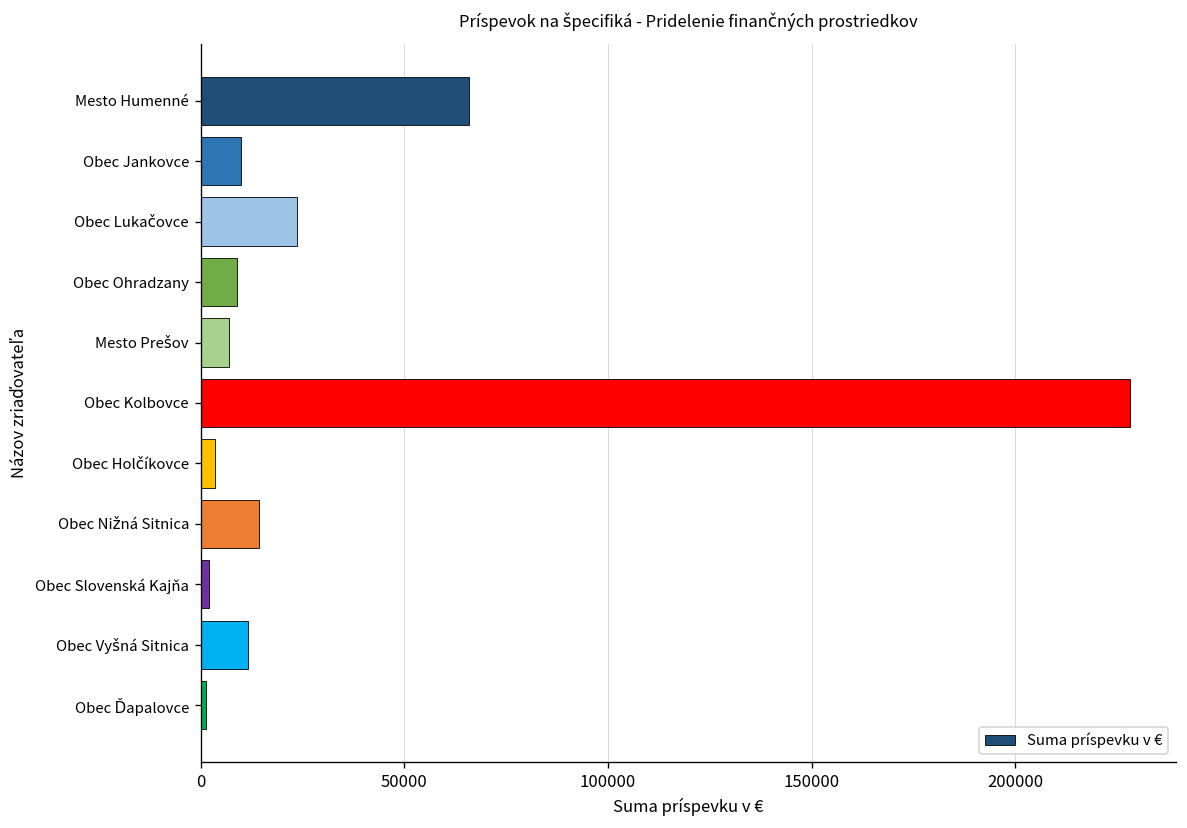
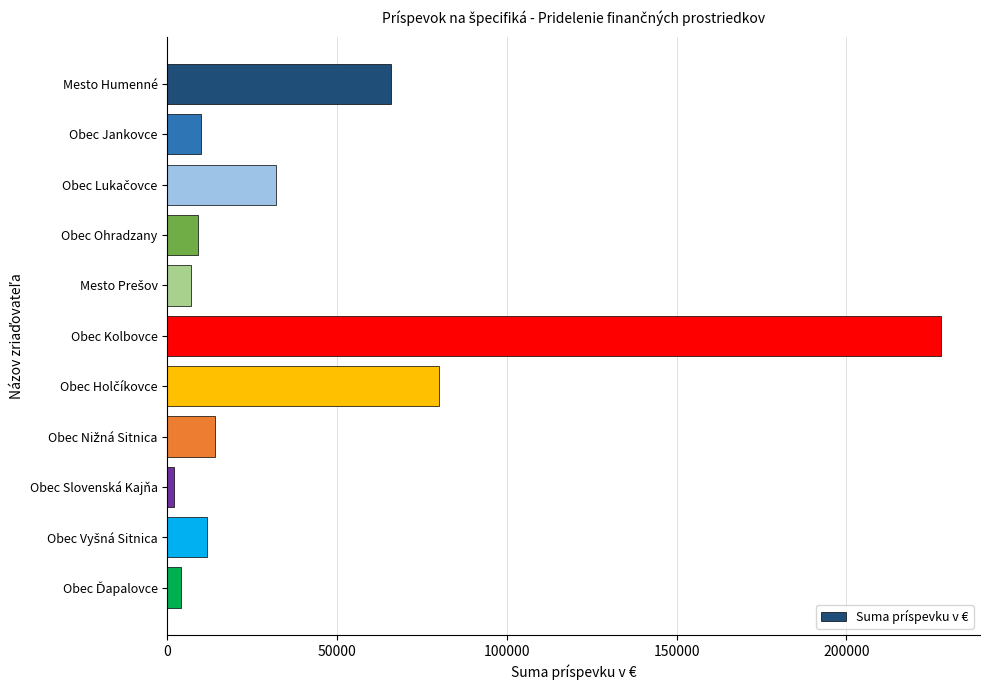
  {
    "Mesto Humenné": 66000,
    "Obec Jankovce": 10000,
-   "Obec Lukačovce": 24000,
+   "Obec Lukačovce": 32000,
    "Obec Ohradzany": 9000,
    "Mesto Prešov": 7000,
    "Obec Kolbovce": 228000,
-   "Obec Holčíkovce": 4000,
+   "Obec Holčíkovce": 80000,
    "Obec Nižná Sitnica": 14000,
    "Obec Slovenská Kajňa": 2000,
    "Obec Vyšná Sitnica": 12000,
-   "Obec Ďapalovce": 1000
+   "Obec Ďapalovce": 4000
  }
